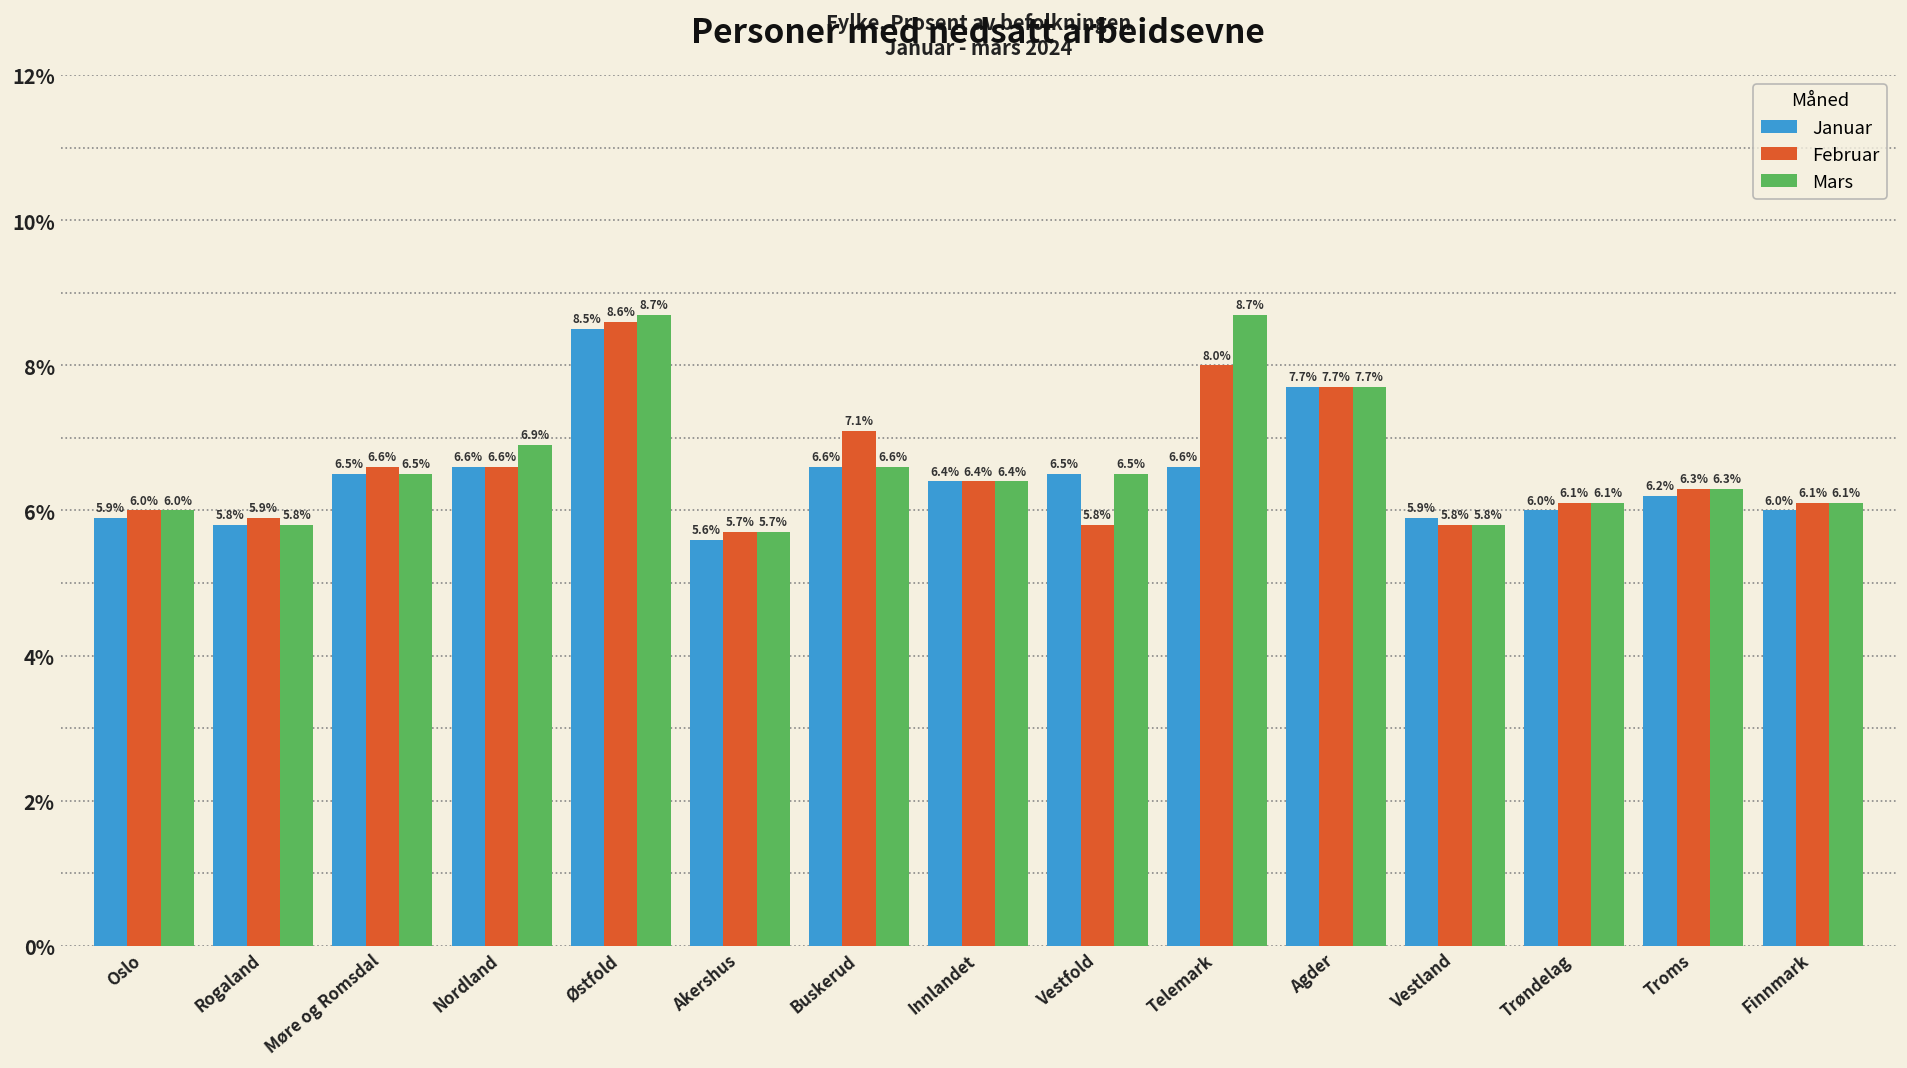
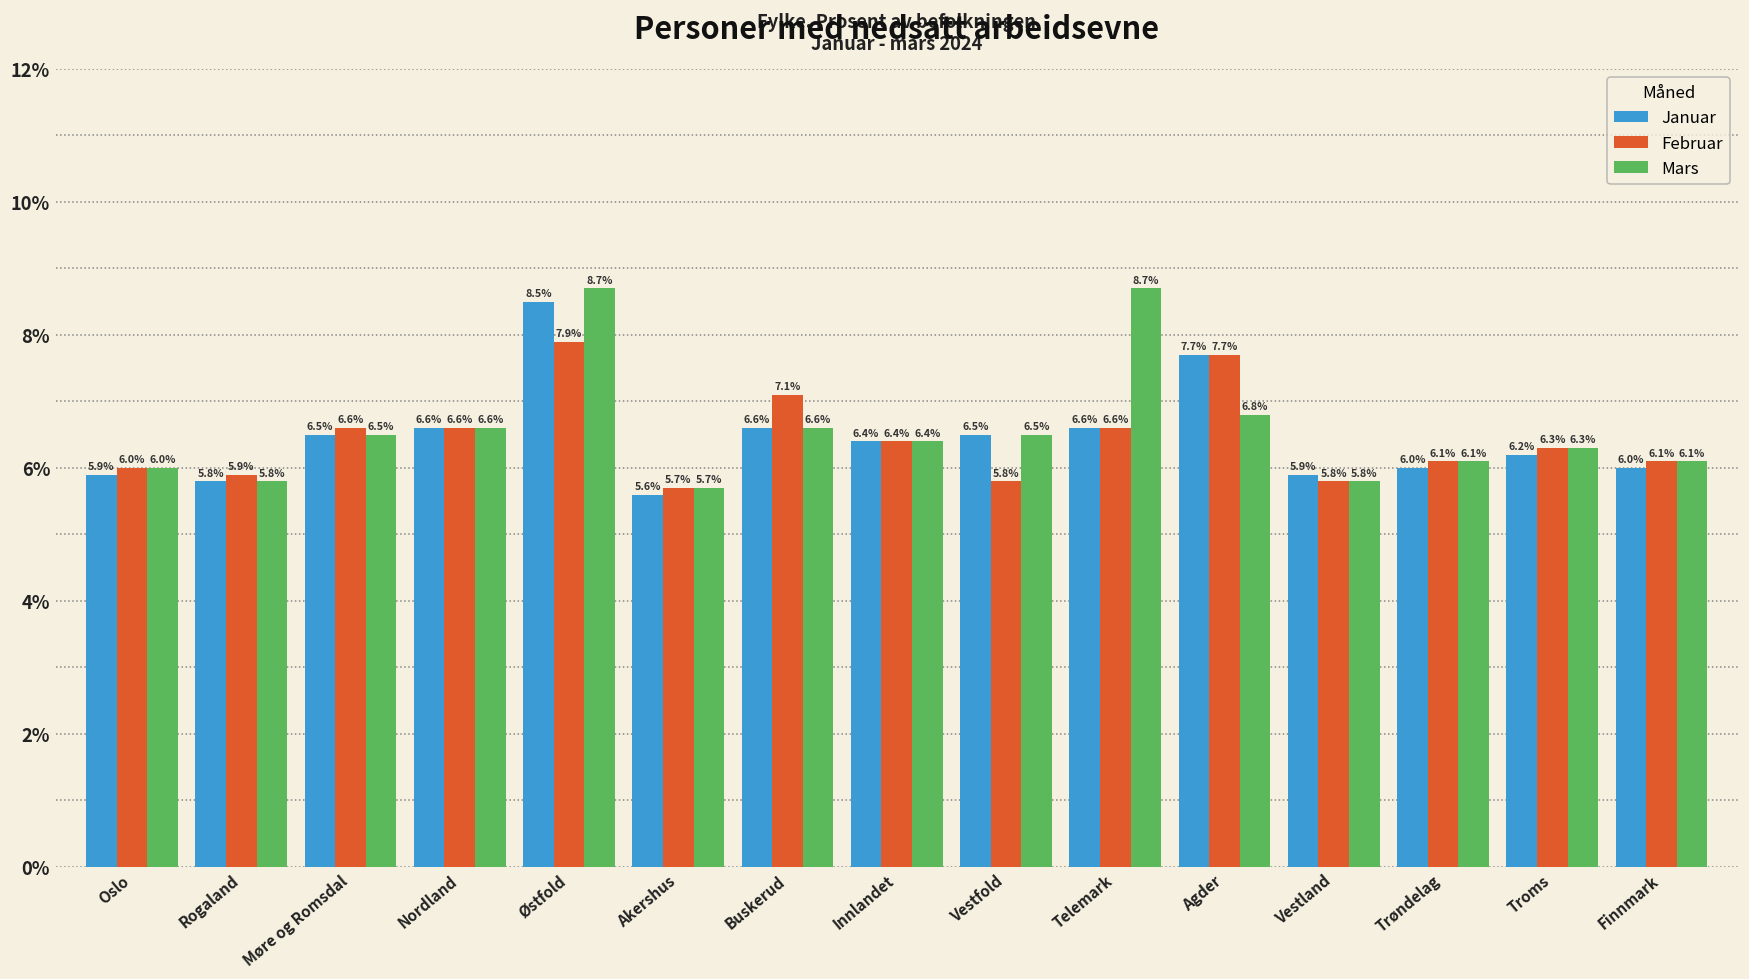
  {
    "Januar": {
      "Oslo": "5.9%",
      "Rogaland": "5.8%",
      "Møre og Romsdal": "6.5%",
      "Nordland": "6.6%",
      "Østfold": "8.5%",
      "Akershus": "5.6%",
      "Buskerud": "6.6%",
      "Innlandet": "6.4%",
      "Vestfold": "6.5%",
      "Telemark": "6.6%",
      "Agder": "7.7%",
      "Vestland": "5.9%",
      "Trøndelag": "6.0%",
      "Troms": "6.2%",
      "Finnmark": "6.0%"
    },
    "Februar": {
      "Oslo": "6.0%",
      "Rogaland": "5.9%",
      "Møre og Romsdal": "6.6%",
      "Nordland": "6.6%",
-     "Østfold": "8.6%",
+     "Østfold": "7.9%",
      "Akershus": "5.7%",
      "Buskerud": "7.1%",
      "Innlandet": "6.4%",
      "Vestfold": "5.8%",
-     "Telemark": "8.0%",
+     "Telemark": "6.6%",
      "Agder": "7.7%",
      "Vestland": "5.8%",
      "Trøndelag": "6.1%",
      "Troms": "6.3%",
      "Finnmark": "6.1%"
    },
    "Mars": {
      "Oslo": "6.0%",
      "Rogaland": "5.8%",
      "Møre og Romsdal": "6.5%",
-     "Nordland": "6.9%",
+     "Nordland": "6.6%",
      "Østfold": "8.7%",
      "Akershus": "5.7%",
      "Buskerud": "6.6%",
      "Innlandet": "6.4%",
      "Vestfold": "6.5%",
      "Telemark": "8.7%",
-     "Agder": "7.7%",
+     "Agder": "6.8%",
      "Vestland": "5.8%",
      "Trøndelag": "6.1%",
      "Troms": "6.3%",
      "Finnmark": "6.1%"
    }
  }
